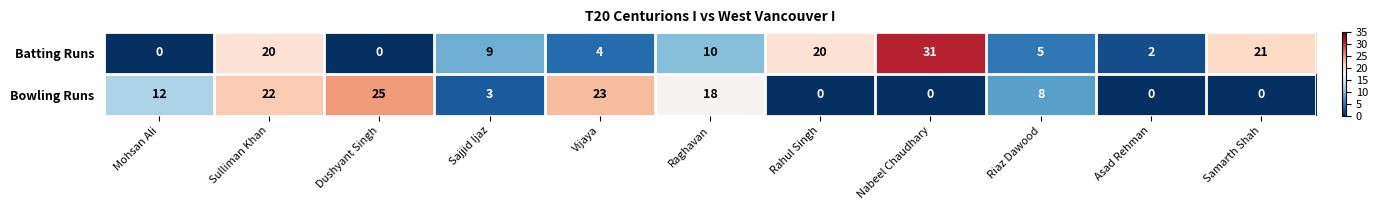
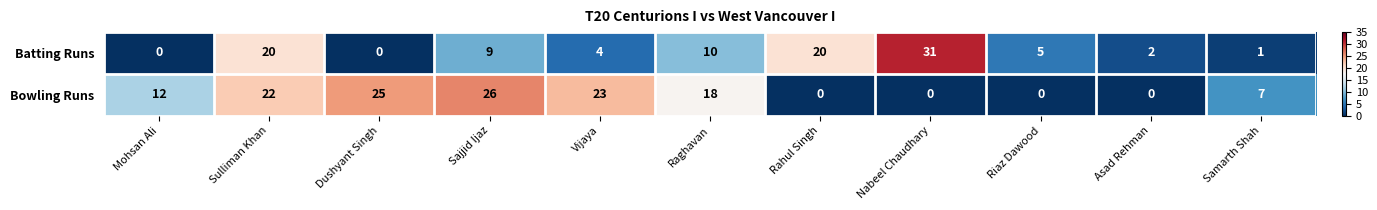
  {
    "Batting Runs": {
      "Mohsan Ali": 0,
      "Sulliman Khan": 20,
      "Dushyant Singh": 0,
      "Sajjid Ijaz": 9,
      "Vijaya": 4,
      "Raghavan": 10,
      "Rahul Singh": 20,
      "Nabeel Chaudhary": 31,
      "Riaz Dawood": 5,
      "Asad Rehman": 2,
-     "Samarth Shah": 21
+     "Samarth Shah": 1
    },
    "Bowling Runs": {
      "Mohsan Ali": 12,
      "Sulliman Khan": 22,
      "Dushyant Singh": 25,
-     "Sajjid Ijaz": 3,
+     "Sajjid Ijaz": 26,
      "Vijaya": 23,
      "Raghavan": 18,
      "Rahul Singh": 0,
      "Nabeel Chaudhary": 0,
-     "Riaz Dawood": 8,
+     "Riaz Dawood": 0,
      "Asad Rehman": 0,
-     "Samarth Shah": 0
+     "Samarth Shah": 7
    }
  }
